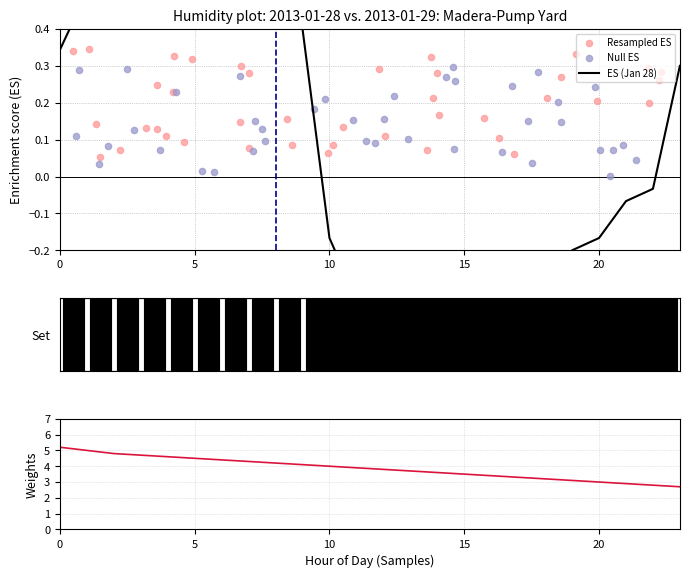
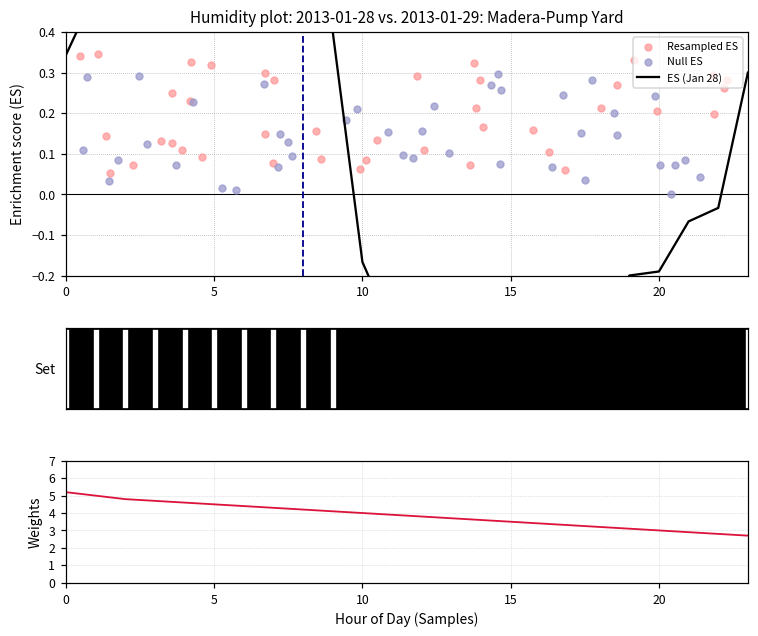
  {
    "Humidity plot: 2013-01-28 vs. 2013-01-29: Madera-Pump Yard": {
      "ES (Jan 28)": {
        "0": 0.34,
        "10": -0.17,
-       "20": -0.17
+       "20": -0.19
      }
    }
  }
